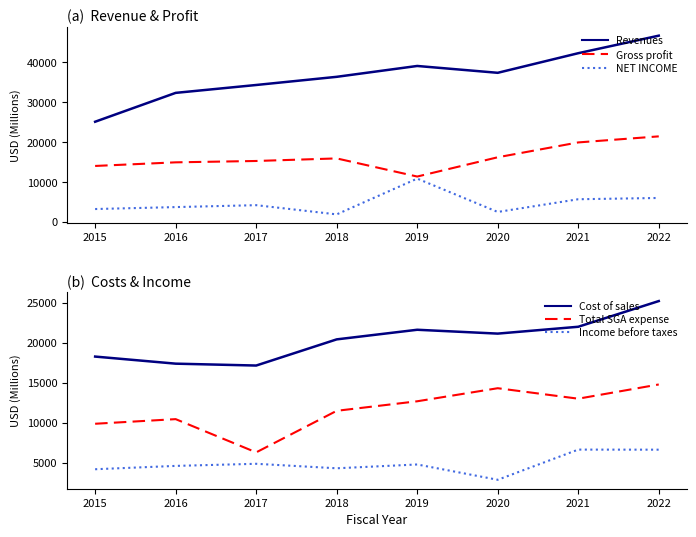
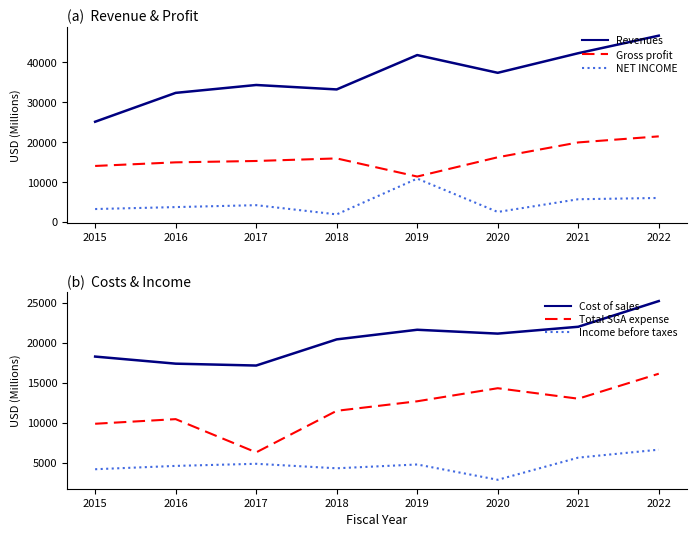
  {
    "(a) Revenue & Profit": {
      "Revenues": {
        "2015": 25000,
        "2016": 32000,
        "2017": 34000,
-       "2018": 36000,
-       "2019": 39000,
+       "2018": 33000,
+       "2019": 42000,
        "2020": 37000,
        "2021": 42000,
        "2022": 47000
      },
      "Gross profit": {
        "2015": 14000,
        "2016": 15000,
        "2017": 15000,
        "2018": 16000,
        "2020": 16000,
        "2021": 20000,
        "2022": 21000
      },
      "NET INCOME": {
        "2015": 3000,
        "2016": 4000,
        "2017": 4000,
        "2018": 2000,
        "2020": 3000,
        "2021": 6000,
        "2022": 6000
      }
    },
    "(b) Costs & Income": {
      "Cost of sales": {
        "2015": 18000,
        "2016": 17000,
        "2017": 17000,
        "2018": 20000,
        "2019": 22000,
        "2020": 21000,
        "2021": 22000,
        "2022": 25000
      },
      "Total SGA expense": {
        "2015": 10000,
        "2016": 10000,
        "2017": 6000,
        "2018": 12000,
        "2019": 13000,
        "2020": 14000,
        "2021": 13000,
-       "2022": 15000
+       "2022": 16000
      },
      "Income before taxes": {
        "2015": 4000,
        "2016": 5000,
        "2017": 5000,
        "2018": 4000,
        "2019": 5000,
        "2020": 3000,
-       "2021": 7000,
+       "2021": 6000,
        "2022": 7000
      }
    }
  }
